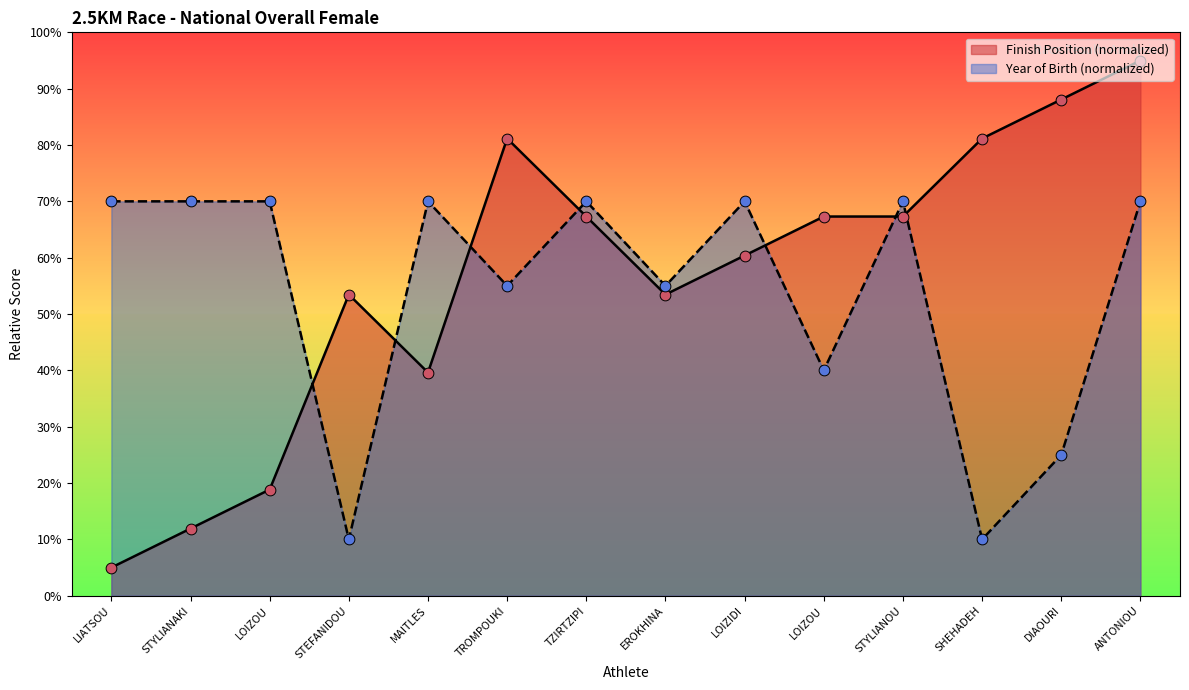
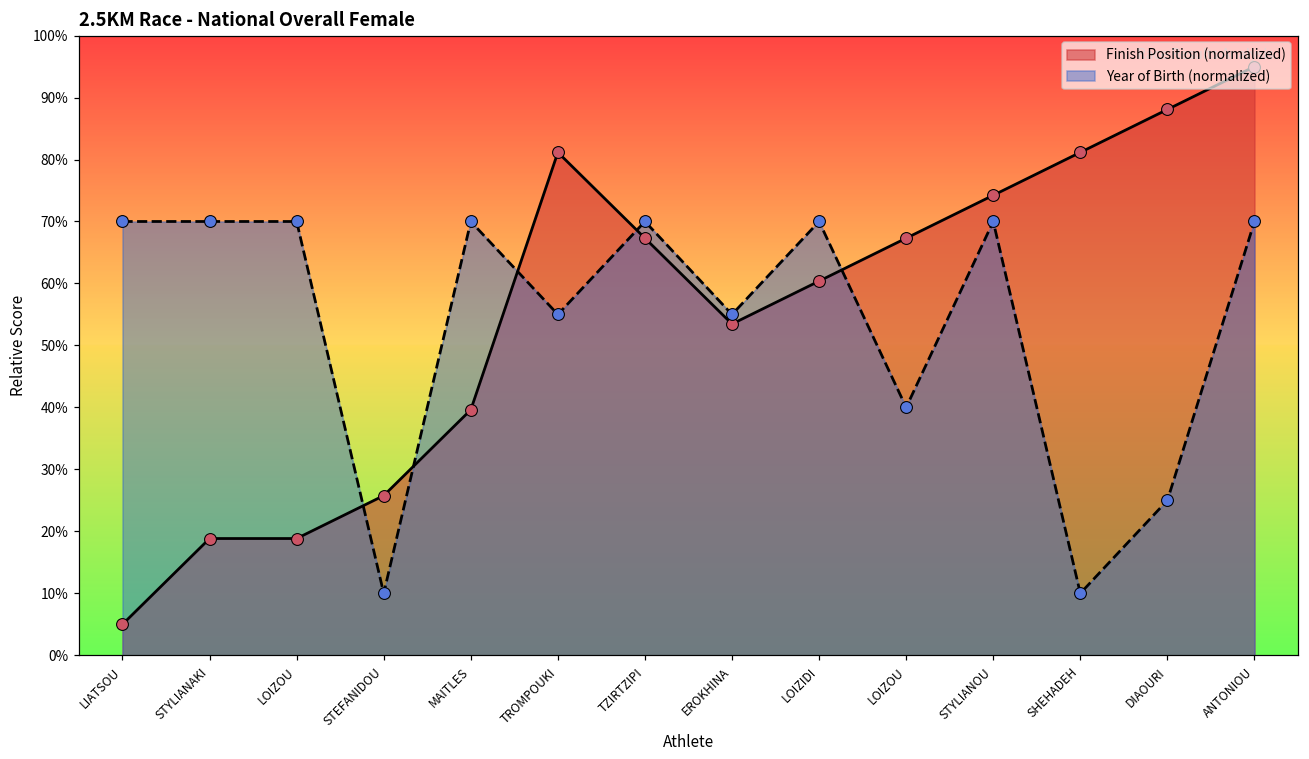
  {
    "Finish Position (normalized)": {
      "LIATSOU": "5%",
-     "STYLIANAKI": "12%",
-     "STEFANIDOU": "53%",
+     "STYLIANAKI": "19%",
+     "STEFANIDOU": "26%",
      "MAITLES": "40%",
      "TROMPOUKI": "81%",
      "TZIRTZIPI": "67%",
      "EROKHINA": "53%",
      "LOIZIDI": "60%",
-     "STYLIANOU": "67%",
+     "STYLIANOU": "74%",
      "SHEHADEH": "81%",
      "DIAOURI": "88%"
    },
    "Year of Birth (normalized)": {
      "LIATSOU": "70%",
      "STYLIANAKI": "70%",
      "STEFANIDOU": "10%",
      "MAITLES": "70%",
      "TROMPOUKI": "55%",
      "TZIRTZIPI": "70%",
      "EROKHINA": "55%",
      "LOIZIDI": "70%",
      "STYLIANOU": "70%",
      "SHEHADEH": "10%",
      "DIAOURI": "25%",
      "ANTONIOU": "70%"
    }
  }
